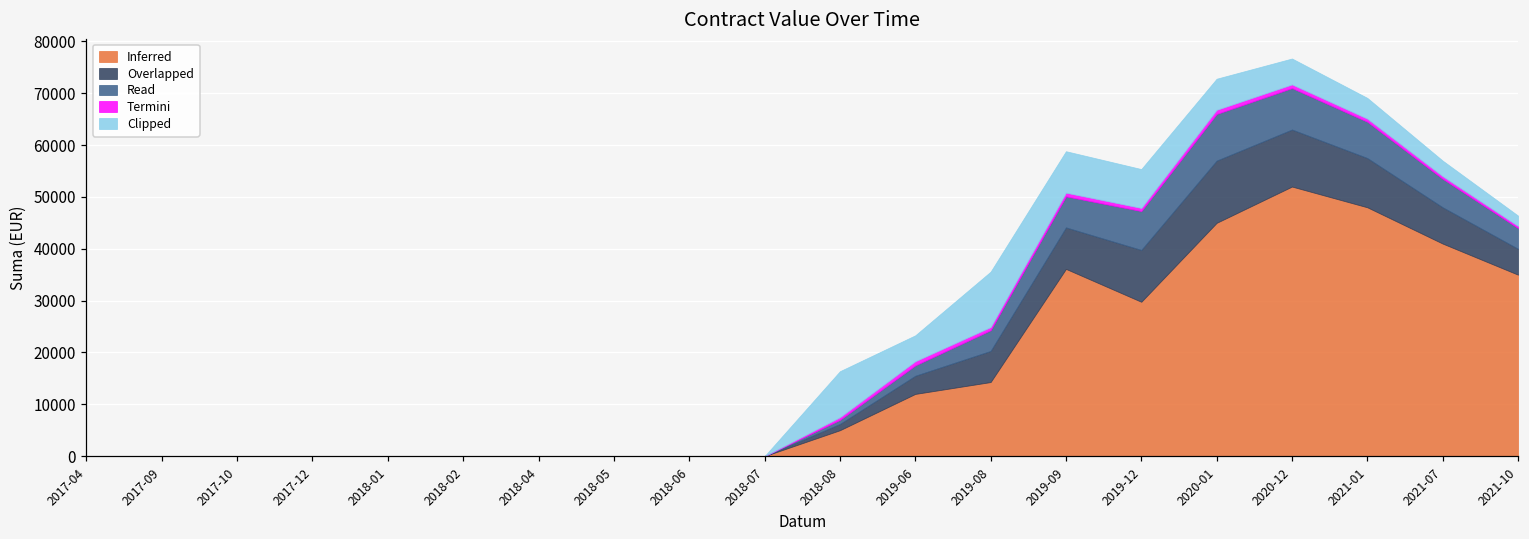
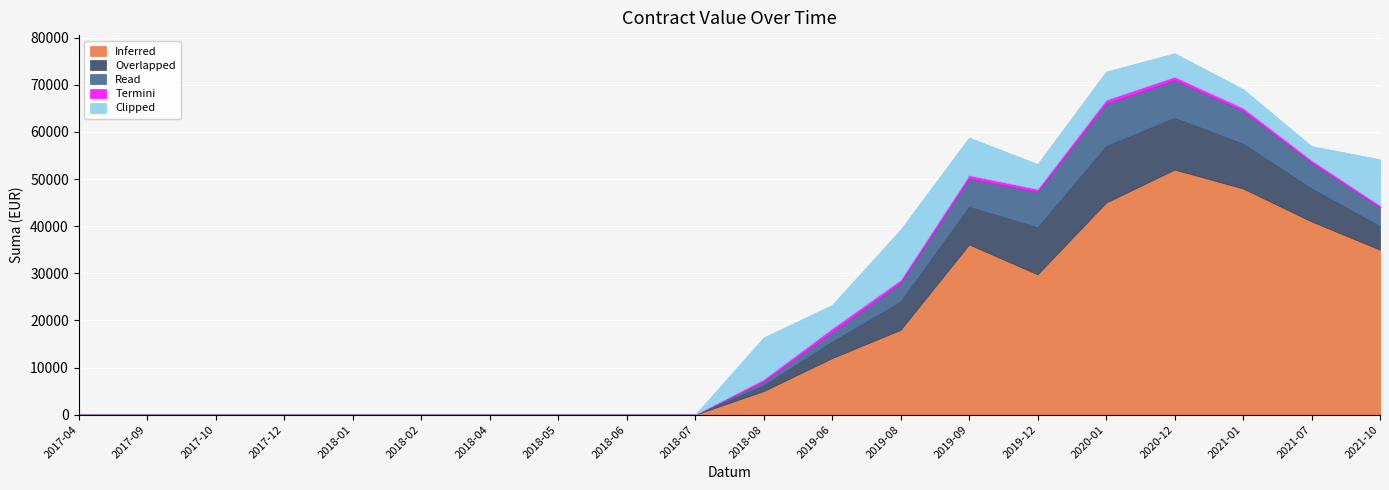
  {
    "Inferred": {
      "2018-08": 5000,
      "2019-06": 12000,
-     "2019-08": 14000,
+     "2019-08": 18000,
      "2019-09": 36000,
      "2019-12": 30000,
      "2020-01": 45000,
      "2020-12": 52000,
      "2021-01": 48000,
      "2021-07": 41000,
      "2021-10": 35000
    },
    "Termini": {
      "2019-06": 1000,
      "2019-08": 1000,
      "2019-09": 1000,
      "2019-12": 1000,
      "2020-01": 1000,
      "2020-12": 1000,
      "2021-01": 1000
    },
    "Clipped": {
      "2018-08": 9000,
      "2019-06": 5000,
      "2019-08": 11000,
      "2019-09": 8000,
-     "2019-12": 8000,
+     "2019-12": 5000,
      "2020-01": 6000,
      "2020-12": 5000,
      "2021-01": 4000,
      "2021-07": 3000,
-     "2021-10": 2000
+     "2021-10": 10000
    }
  }
